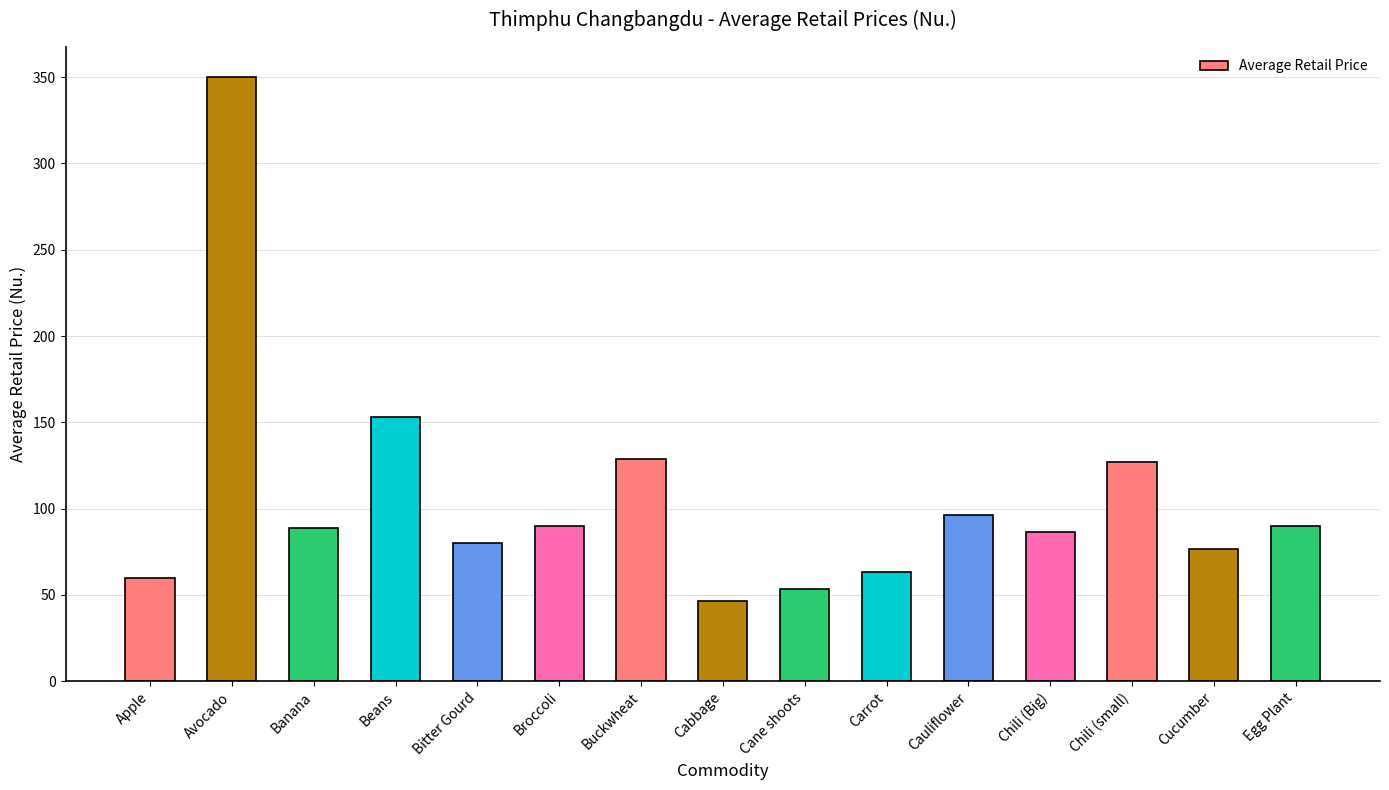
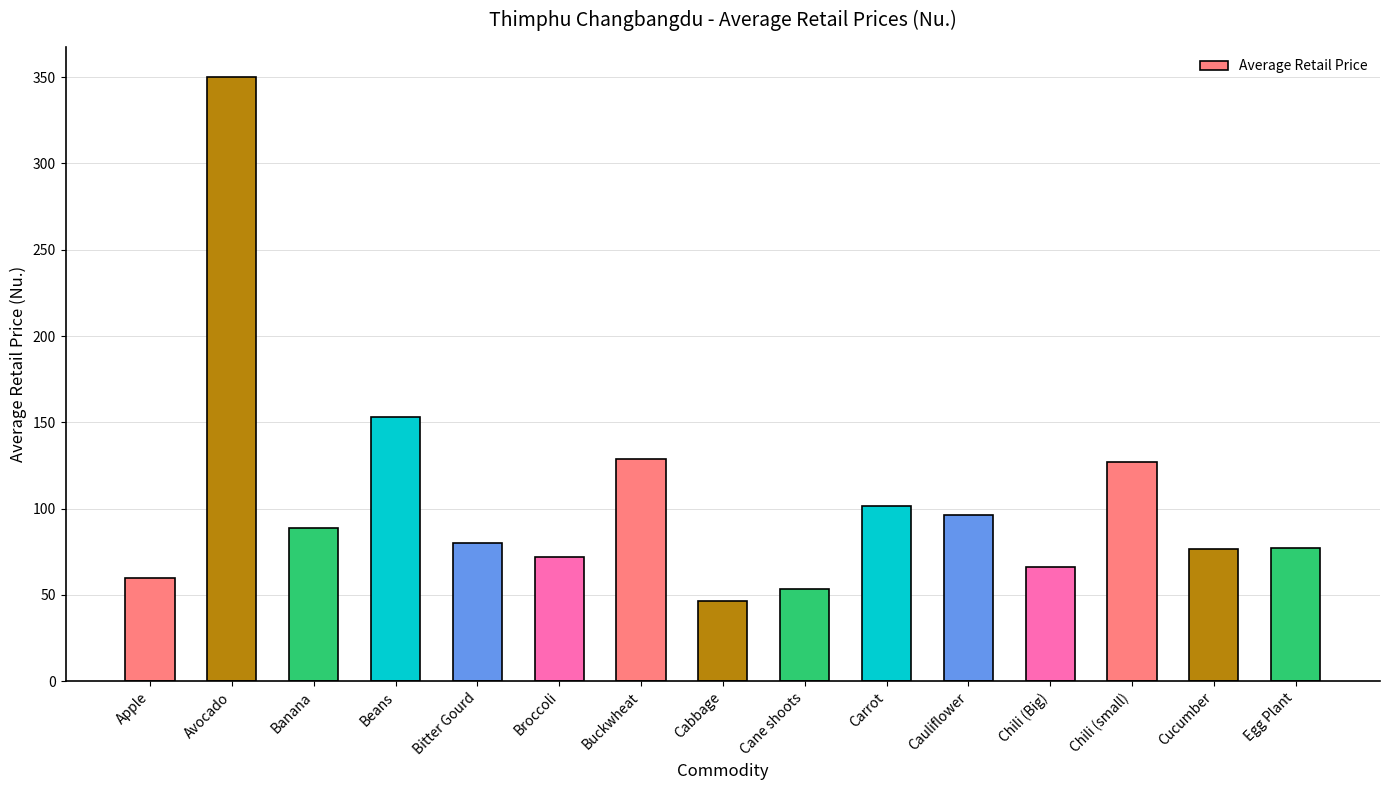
  {
    "Apple": 60,
    "Avocado": 350,
    "Banana": 89,
    "Beans": 153,
    "Bitter Gourd": 80,
-   "Broccoli": 90,
+   "Broccoli": 72,
    "Buckwheat": 129,
    "Cabbage": 47,
    "Cane shoots": 53,
-   "Carrot": 63,
+   "Carrot": 101,
    "Cauliflower": 96,
-   "Chili (Big)": 87,
+   "Chili (Big)": 66,
    "Chili (small)": 127,
    "Cucumber": 77,
-   "Egg Plant": 90
+   "Egg Plant": 77
  }
